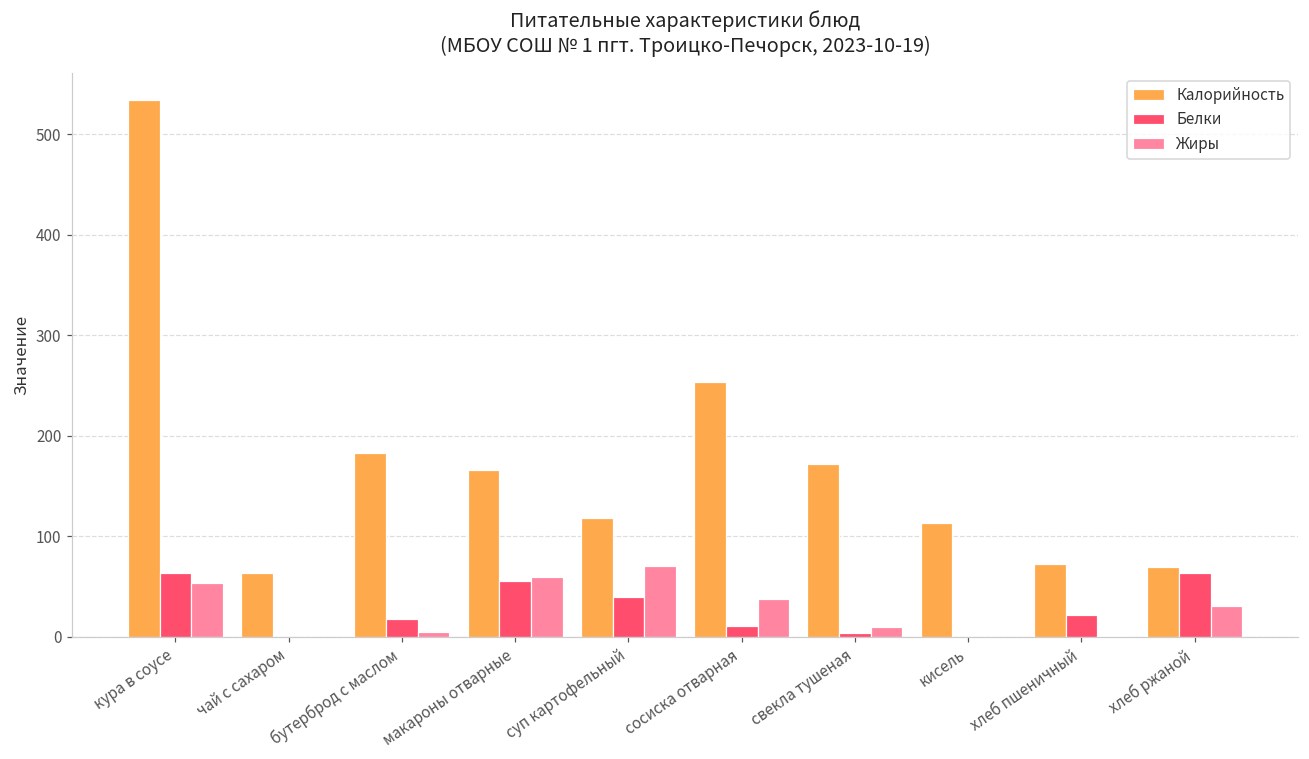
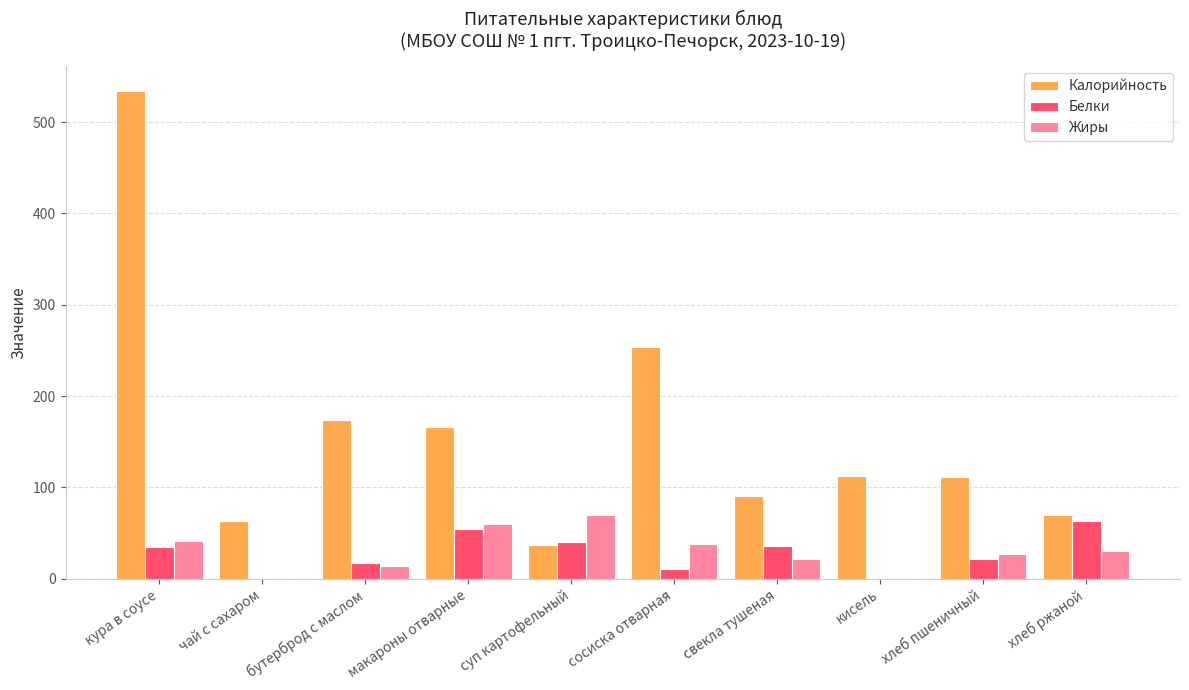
  {
    "Калорийность": {
      "кура в соусе": 530,
      "чай с сахаром": 60,
-     "бутерброд с маслом": 180,
+     "бутерброд с маслом": 170,
      "макароны отварные": 170,
-     "суп картофельный": 120,
+     "суп картофельный": 40,
      "сосиска отварная": 250,
-     "свекла тушеная": 170,
+     "свекла тушеная": 90,
      "кисель": 110,
-     "хлеб пшеничный": 70,
+     "хлеб пшеничный": 110,
      "хлеб ржаной": 70
    },
    "Белки": {
-     "кура в соусе": 60,
+     "кура в соусе": 30,
      "чай с сахаром": 0,
      "бутерброд с маслом": 20,
      "макароны отварные": 50,
      "суп картофельный": 40,
      "сосиска отварная": 10,
-     "свекла тушеная": 0,
+     "свекла тушеная": 40,
      "кисель": 0,
      "хлеб пшеничный": 20,
      "хлеб ржаной": 60
    },
    "Жиры": {
-     "кура в соусе": 50,
+     "кура в соусе": 40,
      "чай с сахаром": 0,
-     "бутерброд с маслом": 0,
+     "бутерброд с маслом": 10,
      "макароны отварные": 60,
      "суп картофельный": 70,
      "сосиска отварная": 40,
-     "свекла тушеная": 10,
+     "свекла тушеная": 20,
      "кисель": 0,
-     "хлеб пшеничный": 0,
+     "хлеб пшеничный": 30,
      "хлеб ржаной": 30
    }
  }
